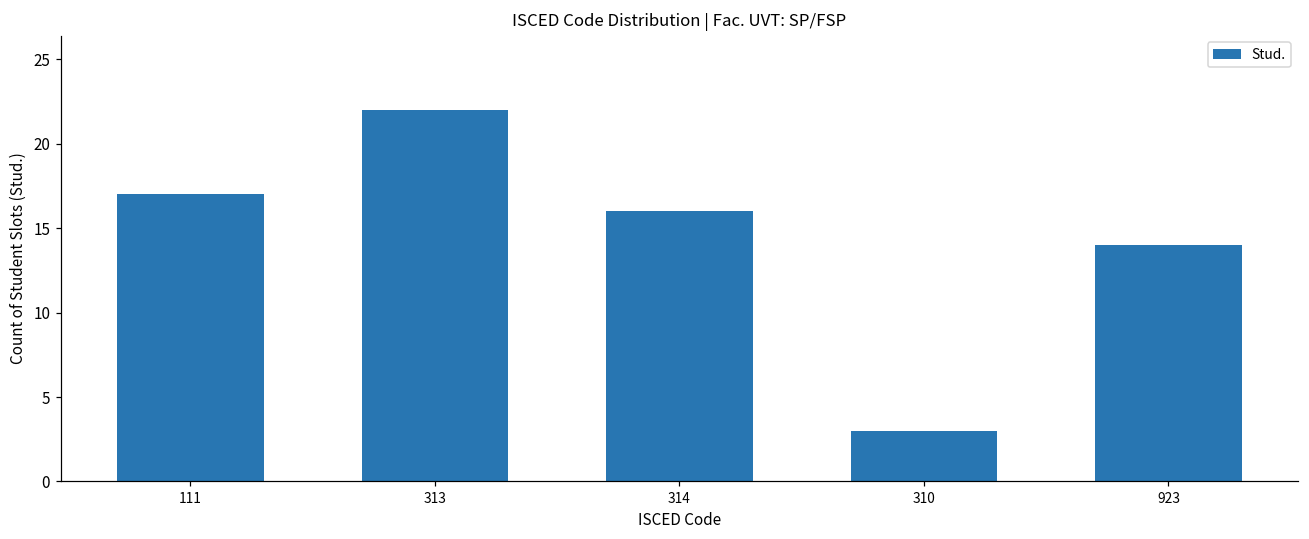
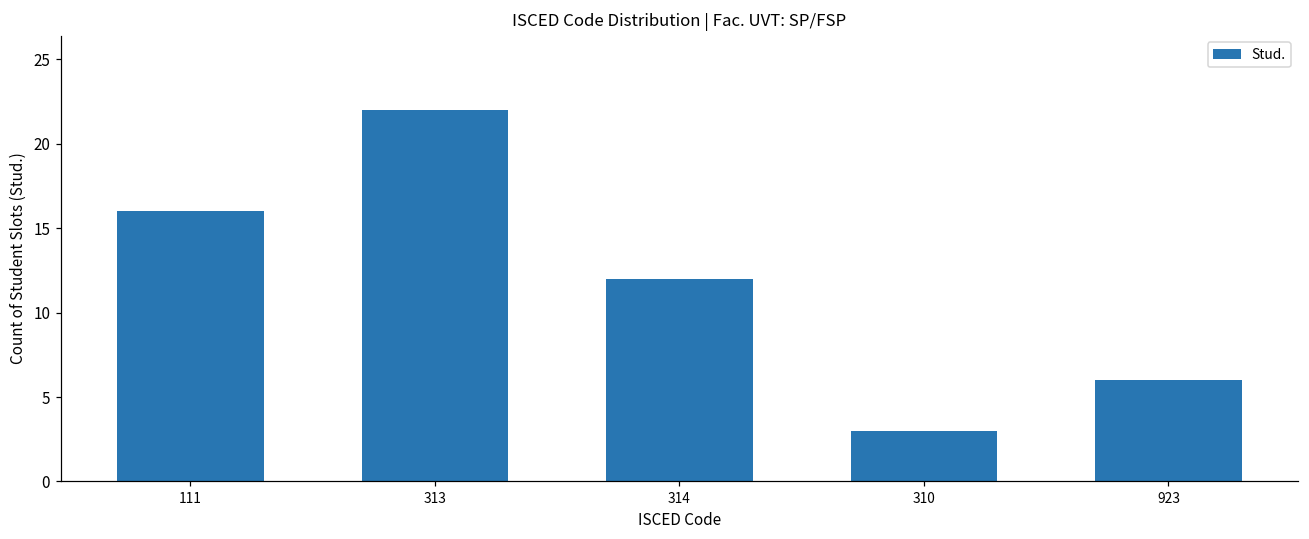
  {
-   "111": 17,
+   "111": 16,
    "313": 22,
-   "314": 16,
+   "314": 12,
    "310": 3,
-   "923": 14
+   "923": 6
  }
